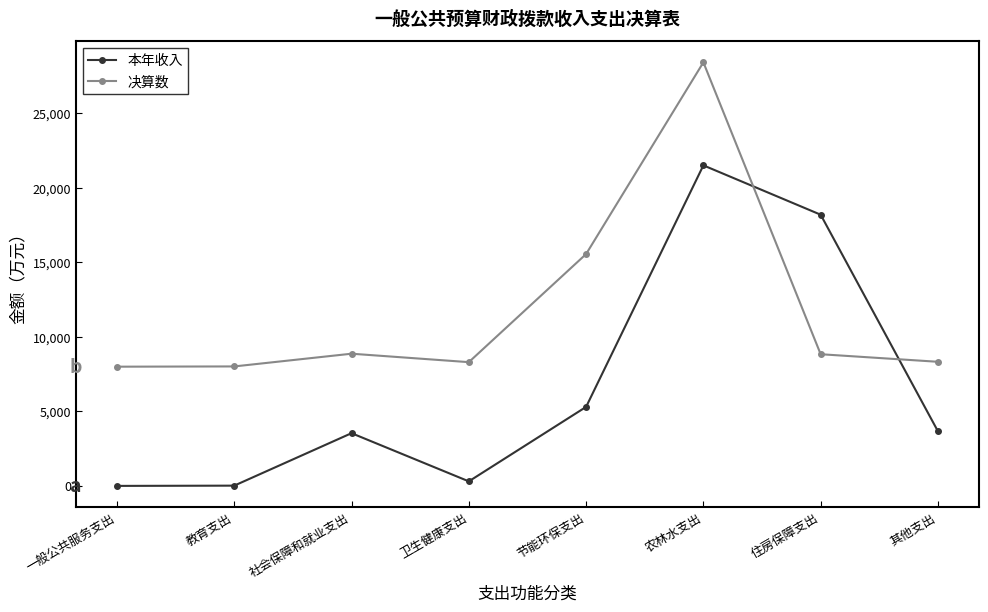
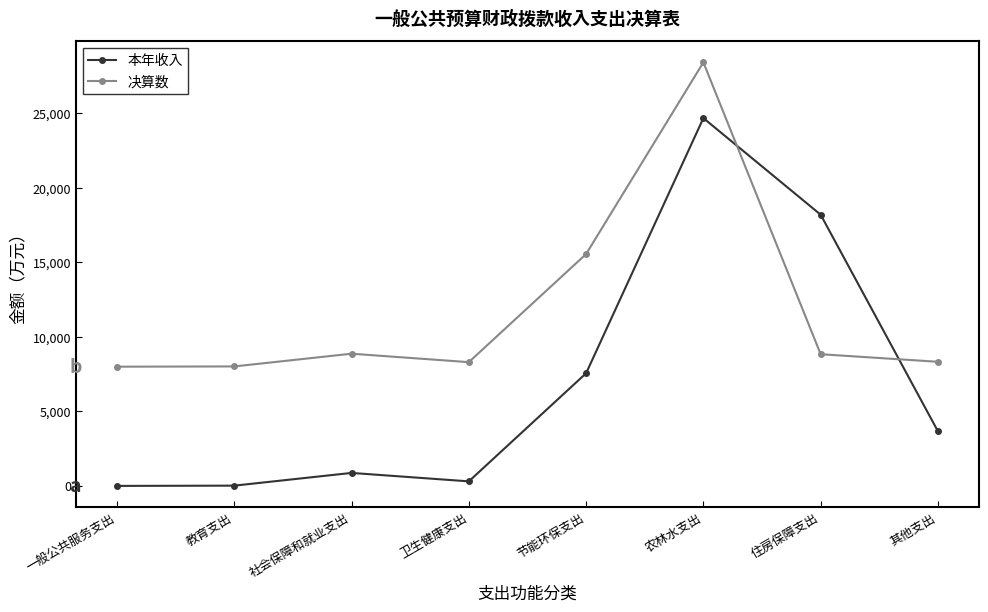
  {
    "本年收入": {
      "一般公共服务支出": "0",
      "教育支出": "0",
-     "社会保障和就业支出": "3,500",
+     "社会保障和就业支出": "900",
      "卫生健康支出": "300",
-     "节能环保支出": "5,300",
-     "农林水支出": "21,500",
+     "节能环保支出": "7,600",
+     "农林水支出": "24,700",
      "住房保障支出": "18,200",
      "其他支出": "3,700"
    },
    "决算数": {
      "一般公共服务支出": "8,000",
      "教育支出": "8,000",
      "社会保障和就业支出": "8,900",
      "卫生健康支出": "8,300",
      "节能环保支出": "15,600",
      "农林水支出": "28,400",
      "住房保障支出": "8,800",
      "其他支出": "8,300"
    }
  }
